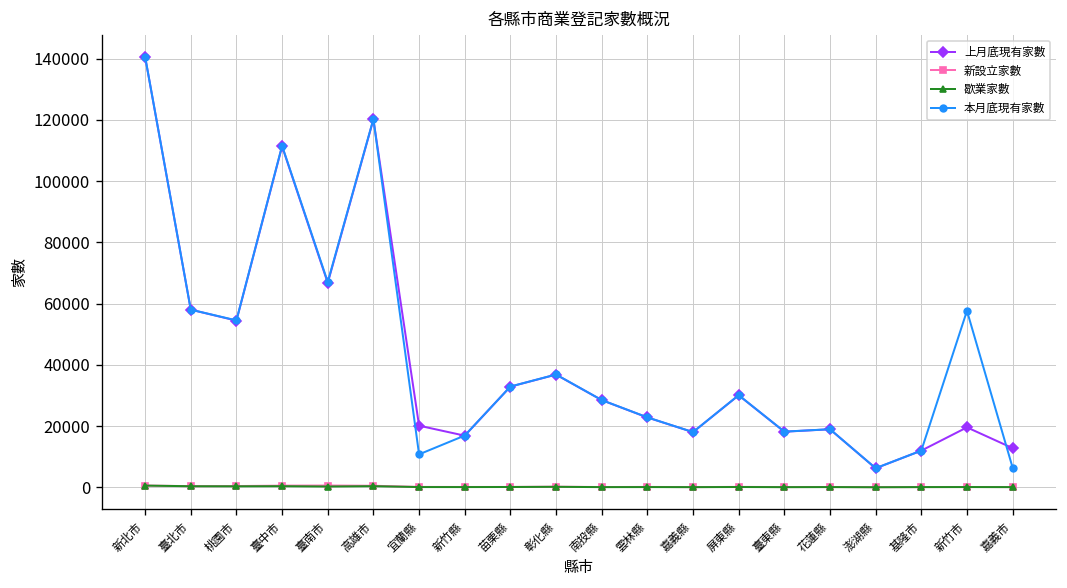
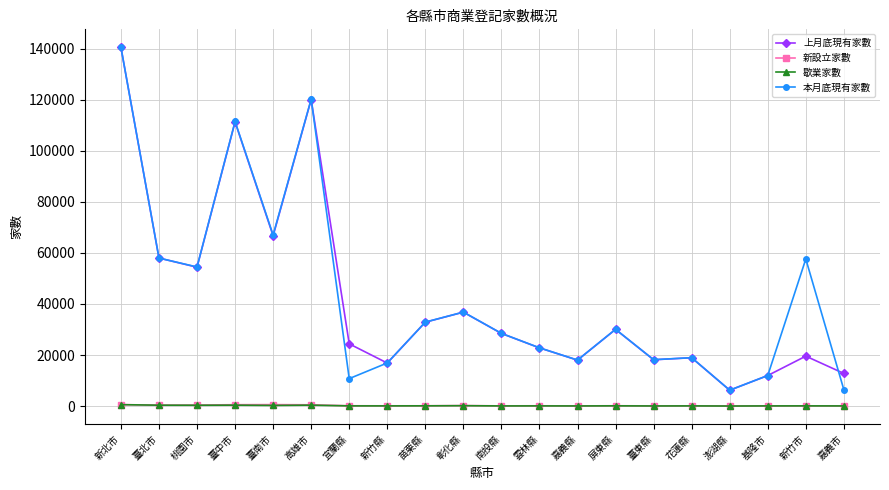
  {
    "上月底現有家數": {
-     "宜蘭縣": 20000,
+     "宜蘭縣": 24000,
      "新竹市": 20000,
      "嘉義市": 13000
    },
    "歇業家數": {
      "新北市": 1000,
      "臺北市": 0,
      "桃園市": 0,
      "高雄市": 0,
      "宜蘭縣": 0,
      "新竹縣": 0,
      "苗栗縣": 0,
      "彰化縣": 0,
      "南投縣": 0,
      "雲林縣": 0,
      "嘉義縣": 0,
      "屏東縣": 0,
      "臺東縣": 0,
      "花蓮縣": 0,
      "澎湖縣": 0,
      "基隆市": 0,
      "新竹市": 0,
      "嘉義市": 0
    },
    "本月底現有家數": {
      "宜蘭縣": 11000,
      "新竹市": 58000,
      "嘉義市": 6000
    }
  }
